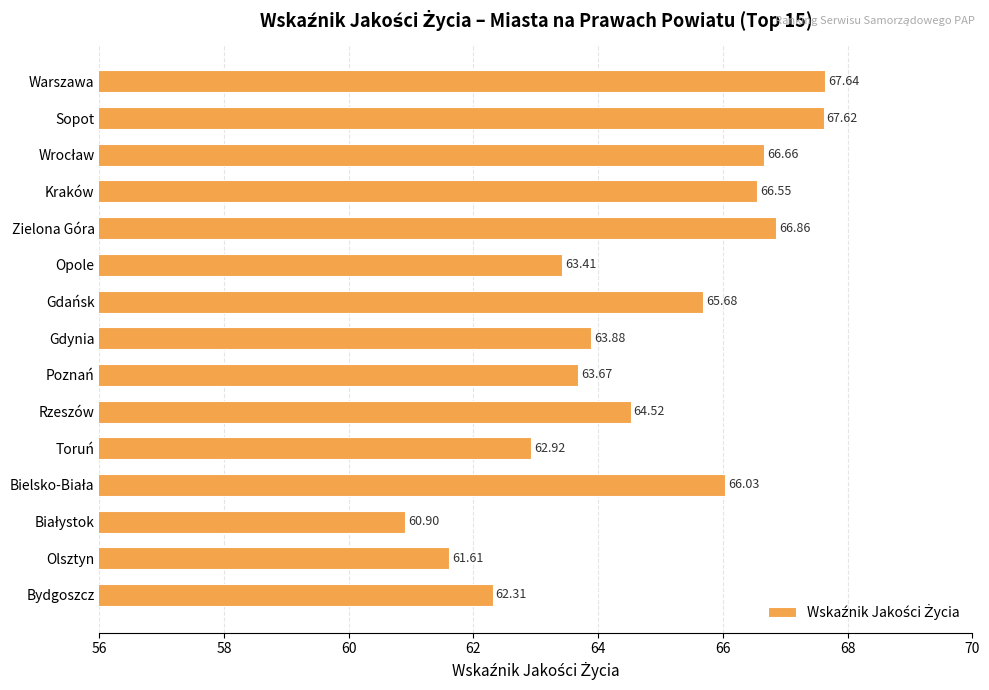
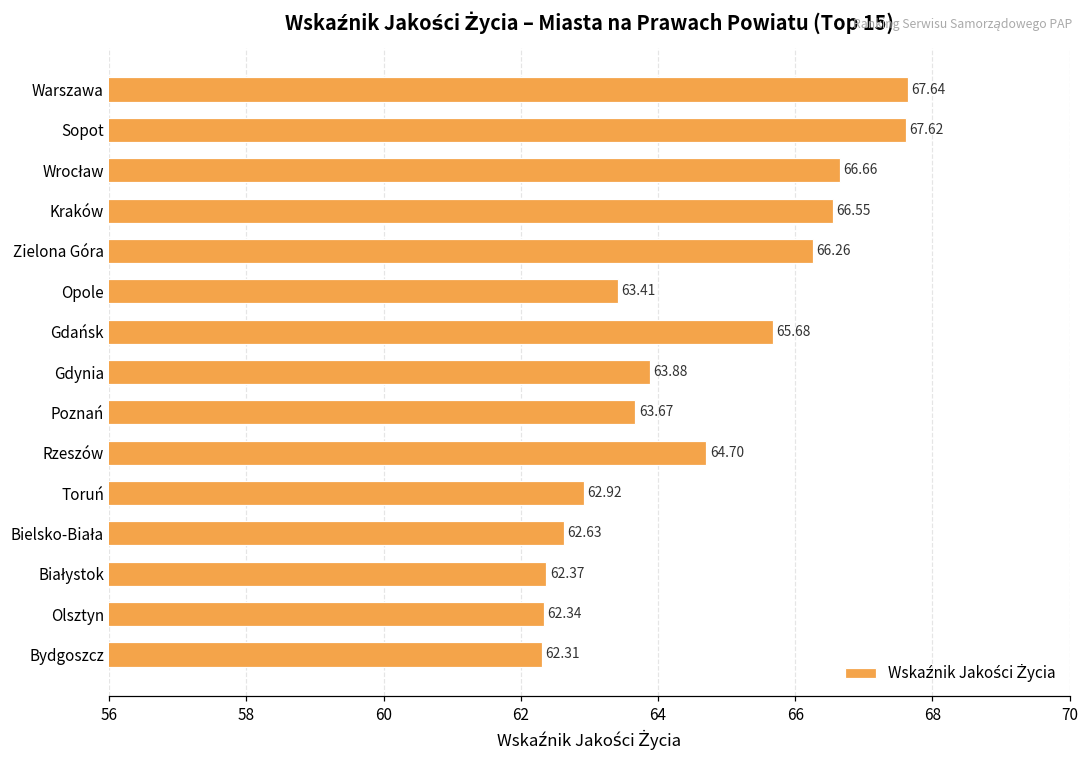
  {
    "Warszawa": 67.64,
    "Sopot": 67.62,
    "Wrocław": 66.66,
    "Kraków": 66.55,
-   "Zielona Góra": 66.86,
+   "Zielona Góra": 66.26,
    "Opole": 63.41,
    "Gdańsk": 65.68,
    "Gdynia": 63.88,
    "Poznań": 63.67,
-   "Rzeszów": 64.52,
+   "Rzeszów": 64.70,
    "Toruń": 62.92,
-   "Bielsko-Biała": 66.03,
-   "Białystok": 60.90,
-   "Olsztyn": 61.61,
+   "Bielsko-Biała": 62.63,
+   "Białystok": 62.37,
+   "Olsztyn": 62.34,
    "Bydgoszcz": 62.31
  }
